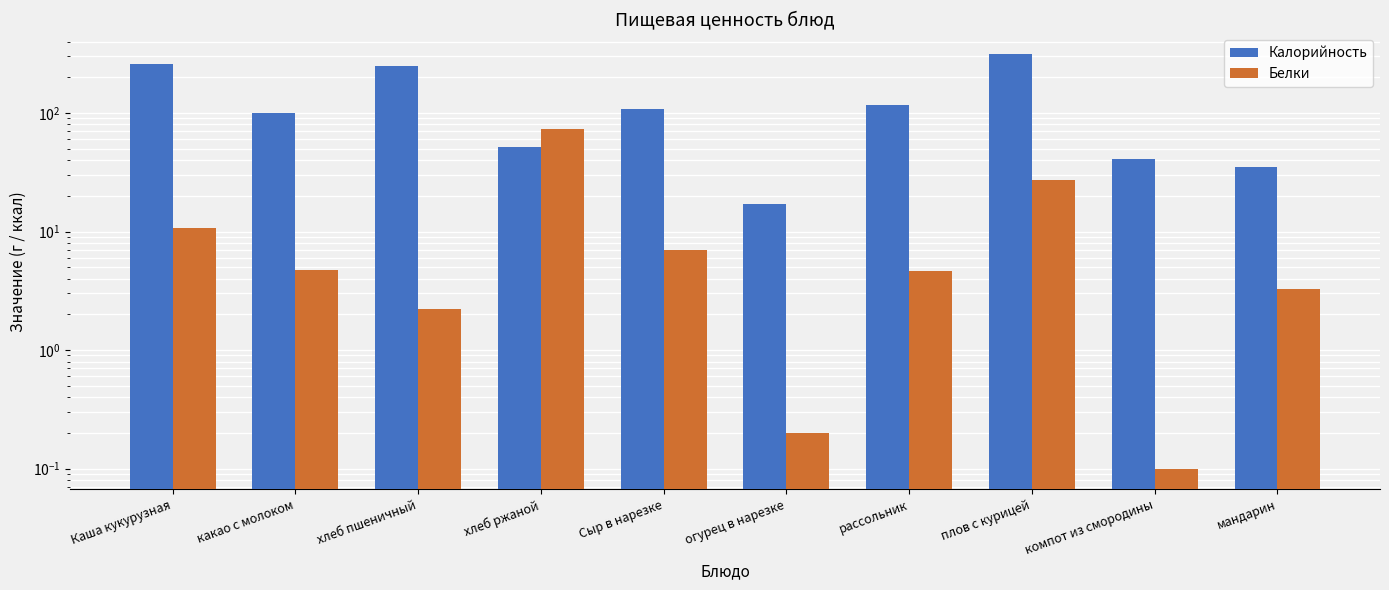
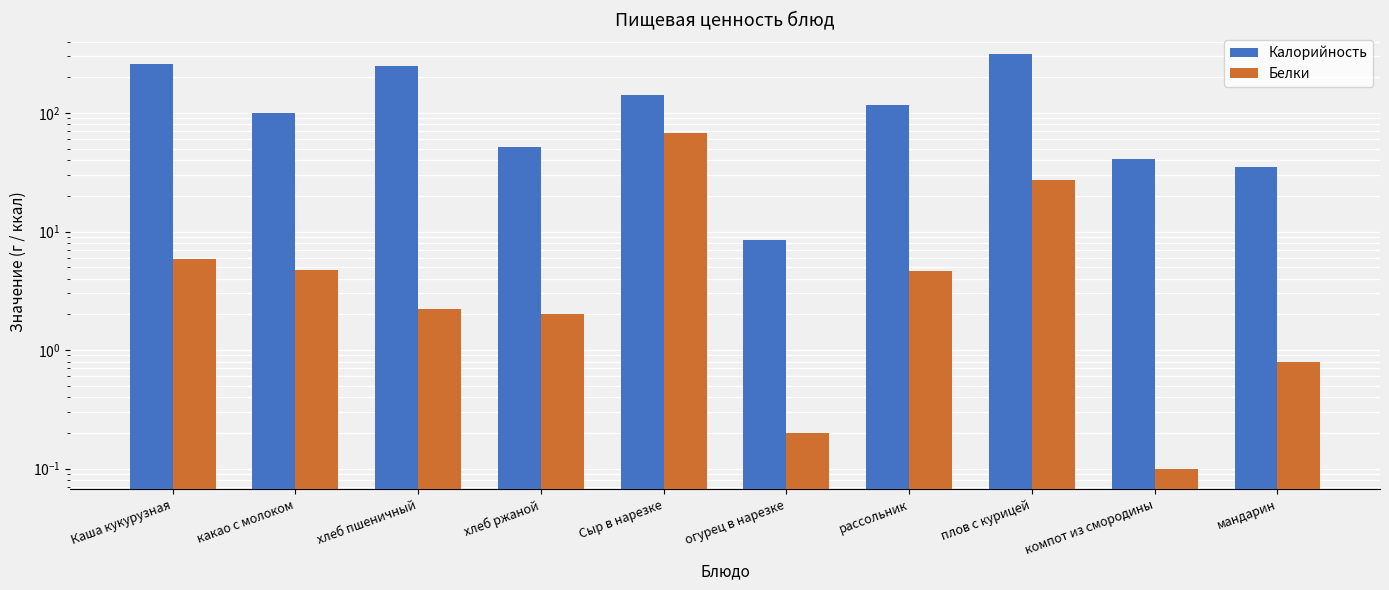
  {
    "Калорийность": {
      "Каша кукурузная": 260,
      "какао с молоком": 100,
      "хлеб пшеничный": 250,
      "хлеб ржаной": 51,
-     "Сыр в нарезке": 110,
-     "огурец в нарезке": 17,
+     "Сыр в нарезке": 140,
+     "огурец в нарезке": 9,
      "рассольник": 120,
      "плов с курицей": 310,
      "компот из смородины": 41,
      "мандарин": 35
    },
    "Белки": {
-     "Каша кукурузная": 11,
+     "Каша кукурузная": 6,
      "какао с молоком": 4.7,
      "хлеб пшеничный": 2.2,
-     "хлеб ржаной": 70,
-     "Сыр в нарезке": 7,
+     "хлеб ржаной": 2.0,
+     "Сыр в нарезке": 70,
      "огурец в нарезке": 0.2,
      "рассольник": 4.6,
      "плов с курицей": 27,
      "компот из смородины": 0.1,
-     "мандарин": 3.3
+     "мандарин": 0.8
    }
  }
